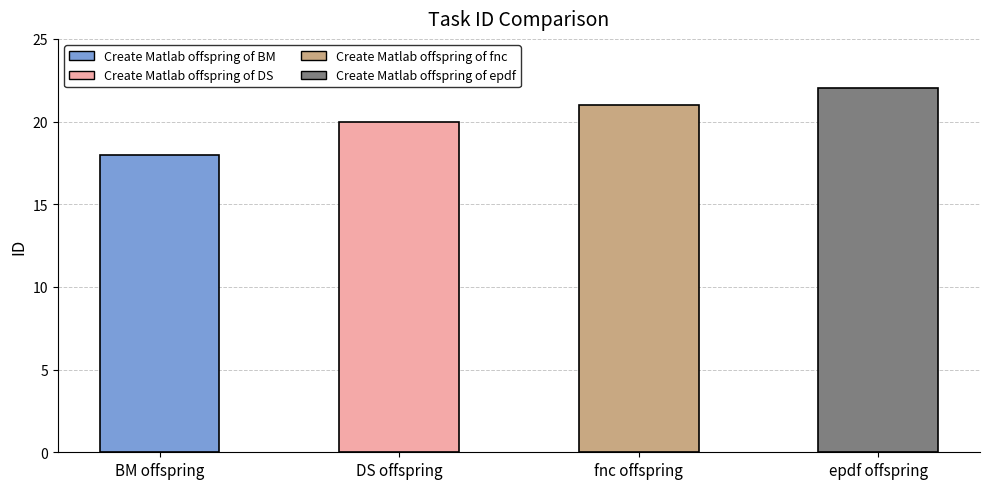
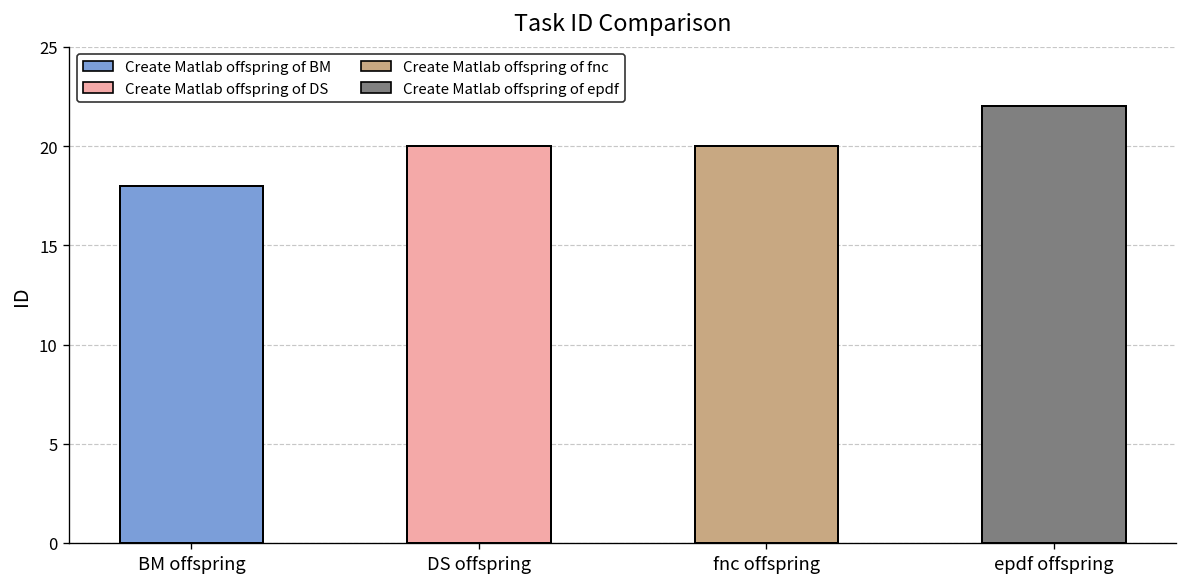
  {
    "BM offspring": 18,
    "DS offspring": 20,
-   "fnc offspring": 21,
+   "fnc offspring": 20,
    "epdf offspring": 22
  }
